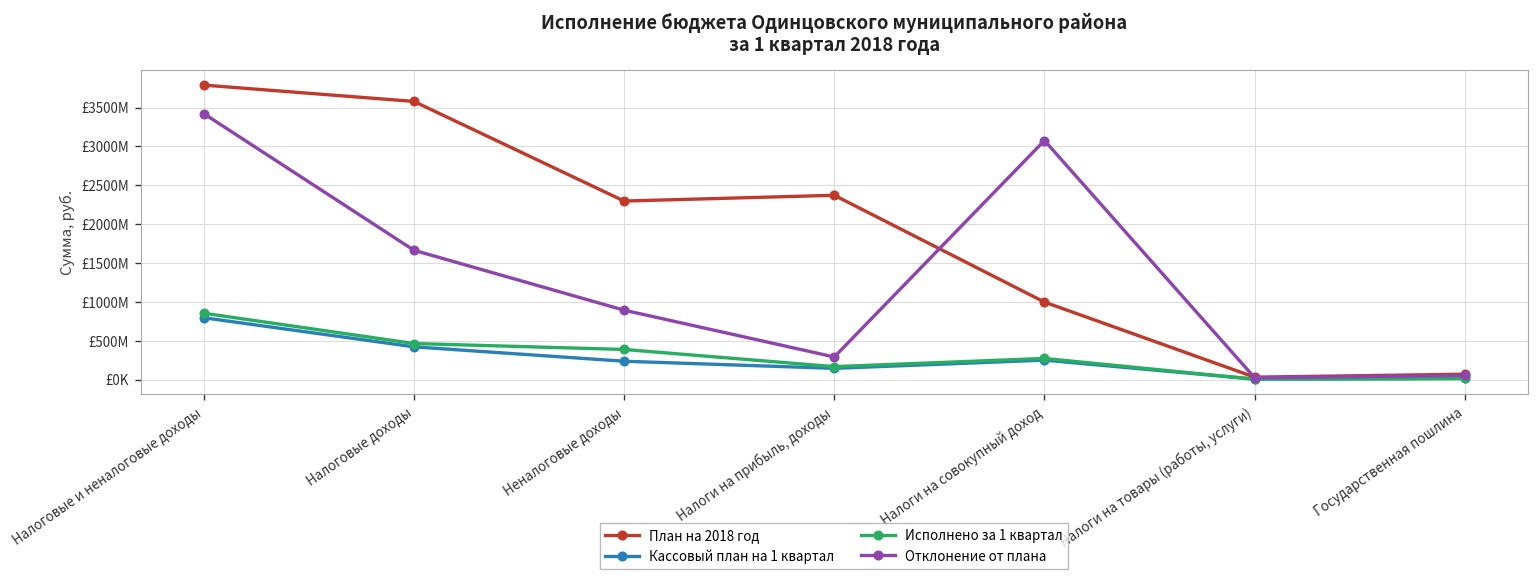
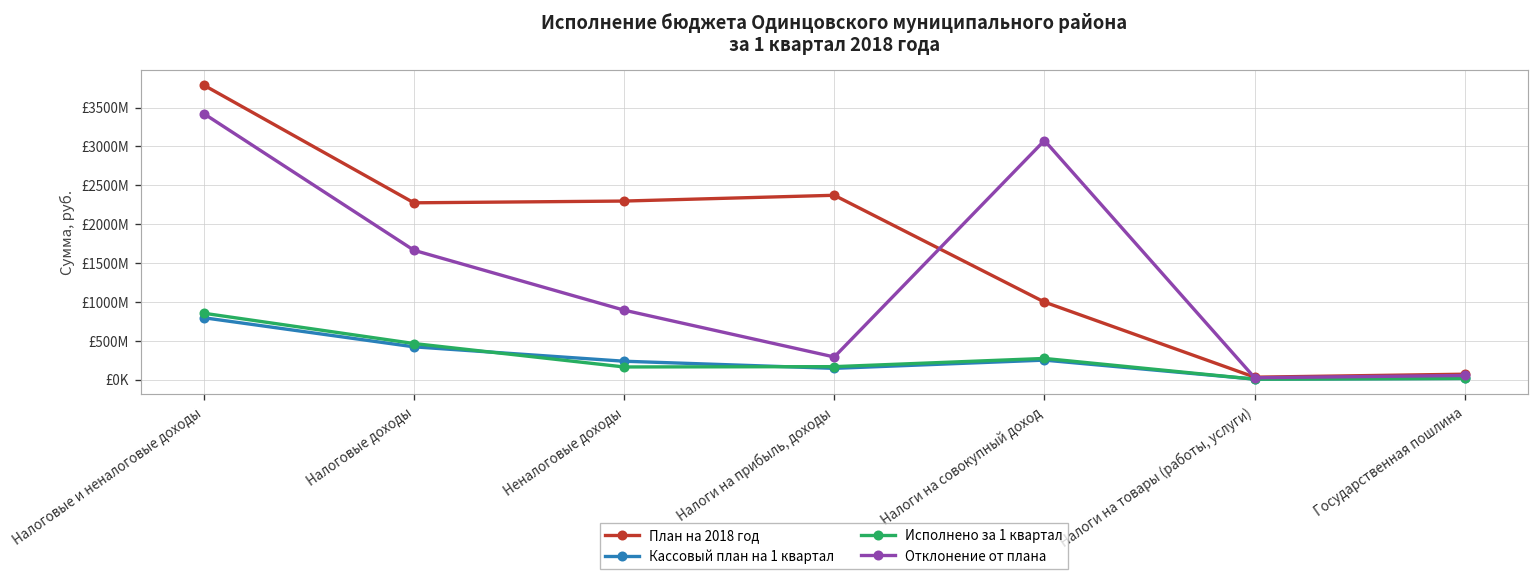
  {
    "План на 2018 год": {
      "Налоговые и неналоговые доходы": "£3800000000",
-     "Налоговые доходы": "£3600000000",
+     "Налоговые доходы": "£2300000000",
      "Неналоговые доходы": "£2300000000",
      "Налоги на прибыль, доходы": "£2400000000",
      "Налоги на совокупный доход": "£1000000000"
    },
    "Кассовый план на 1 квартал": {
      "Налоговые и неналоговые доходы": "£800000000",
      "Налоговые доходы": "£400000000",
      "Неналоговые доходы": "£200000000"
    },
    "Исполнено за 1 квартал": {
      "Налоговые и неналоговые доходы": "£900000000",
      "Налоговые доходы": "£500000000",
-     "Неналоговые доходы": "£400000000"
+     "Неналоговые доходы": "£200000000"
    },
    "Отклонение от плана": {
      "Налоговые и неналоговые доходы": "£3400000000",
      "Налоговые доходы": "£1700000000",
      "Неналоговые доходы": "£900000000",
      "Налоги на прибыль, доходы": "£300000000",
      "Налоги на совокупный доход": "£3100000000"
    }
  }
